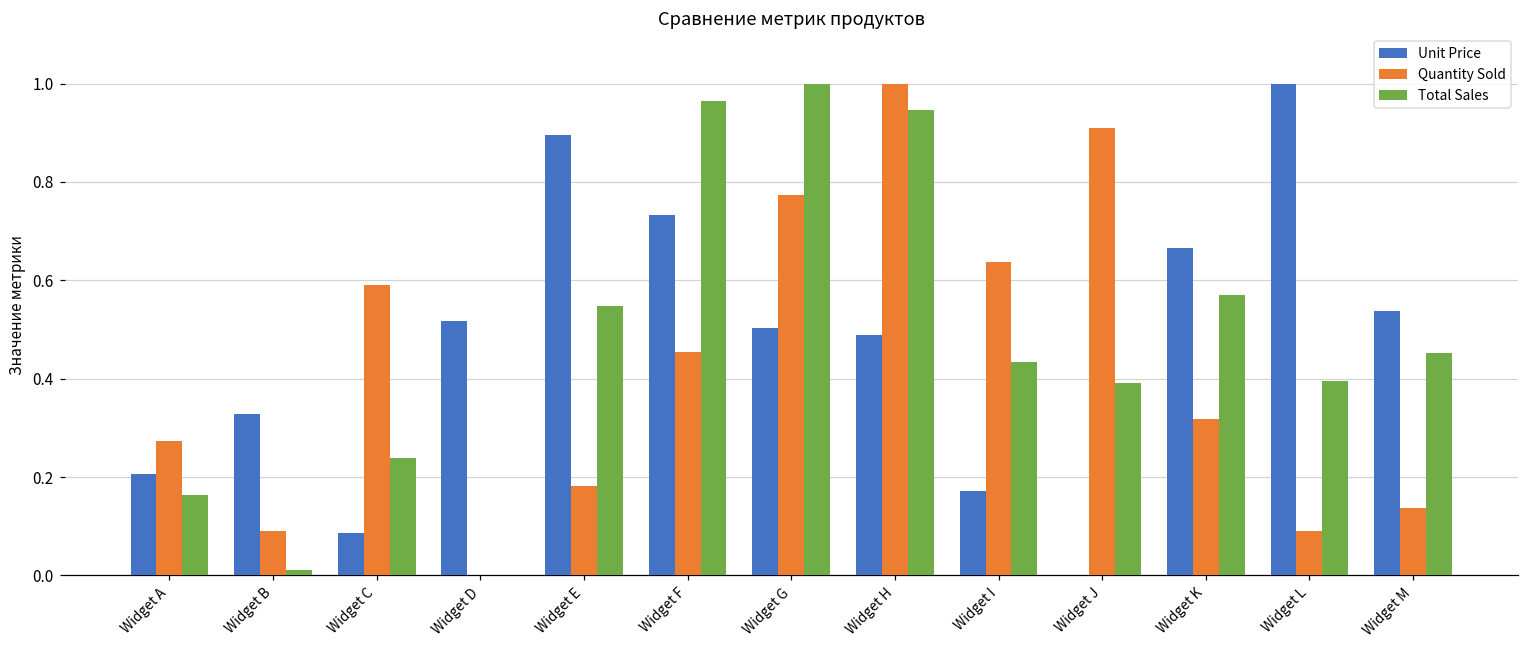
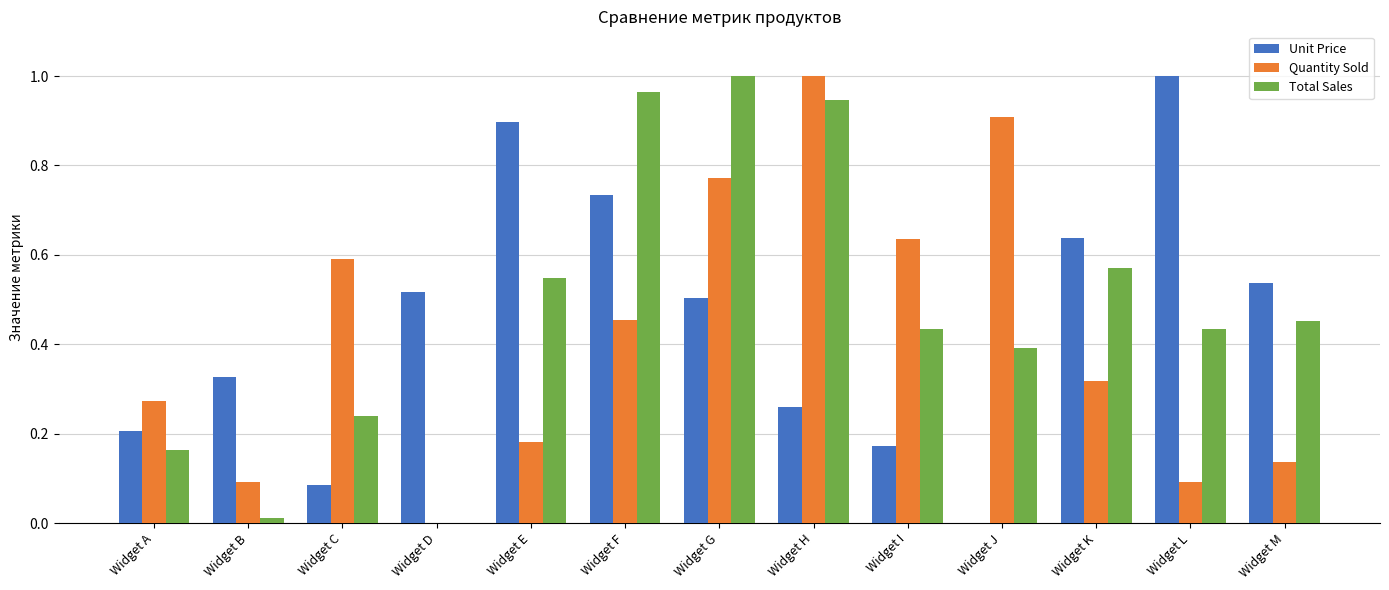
  {
    "Unit Price": {
      "Widget A": 0.21,
      "Widget B": 0.33,
      "Widget C": 0.09,
      "Widget D": 0.52,
      "Widget E": 0.90,
      "Widget F": 0.73,
      "Widget G": 0.50,
-     "Widget H": 0.49,
+     "Widget H": 0.26,
      "Widget I": 0.17,
      "Widget J": 0.00,
-     "Widget K": 0.66,
+     "Widget K": 0.64,
      "Widget L": 1.00,
      "Widget M": 0.54
    },
    "Quantity Sold": {
      "Widget A": 0.27,
      "Widget B": 0.09,
      "Widget C": 0.59,
      "Widget D": 0.00,
      "Widget E": 0.18,
      "Widget F": 0.45,
      "Widget G": 0.77,
      "Widget H": 1.00,
      "Widget I": 0.64,
      "Widget J": 0.91,
      "Widget K": 0.32,
      "Widget L": 0.09,
      "Widget M": 0.14
    },
    "Total Sales": {
      "Widget A": 0.16,
      "Widget B": 0.01,
      "Widget C": 0.24,
      "Widget D": 0.00,
      "Widget E": 0.55,
      "Widget F": 0.96,
      "Widget G": 1.00,
      "Widget H": 0.95,
      "Widget I": 0.43,
      "Widget J": 0.39,
      "Widget K": 0.57,
-     "Widget L": 0.39,
+     "Widget L": 0.43,
      "Widget M": 0.45
    }
  }
